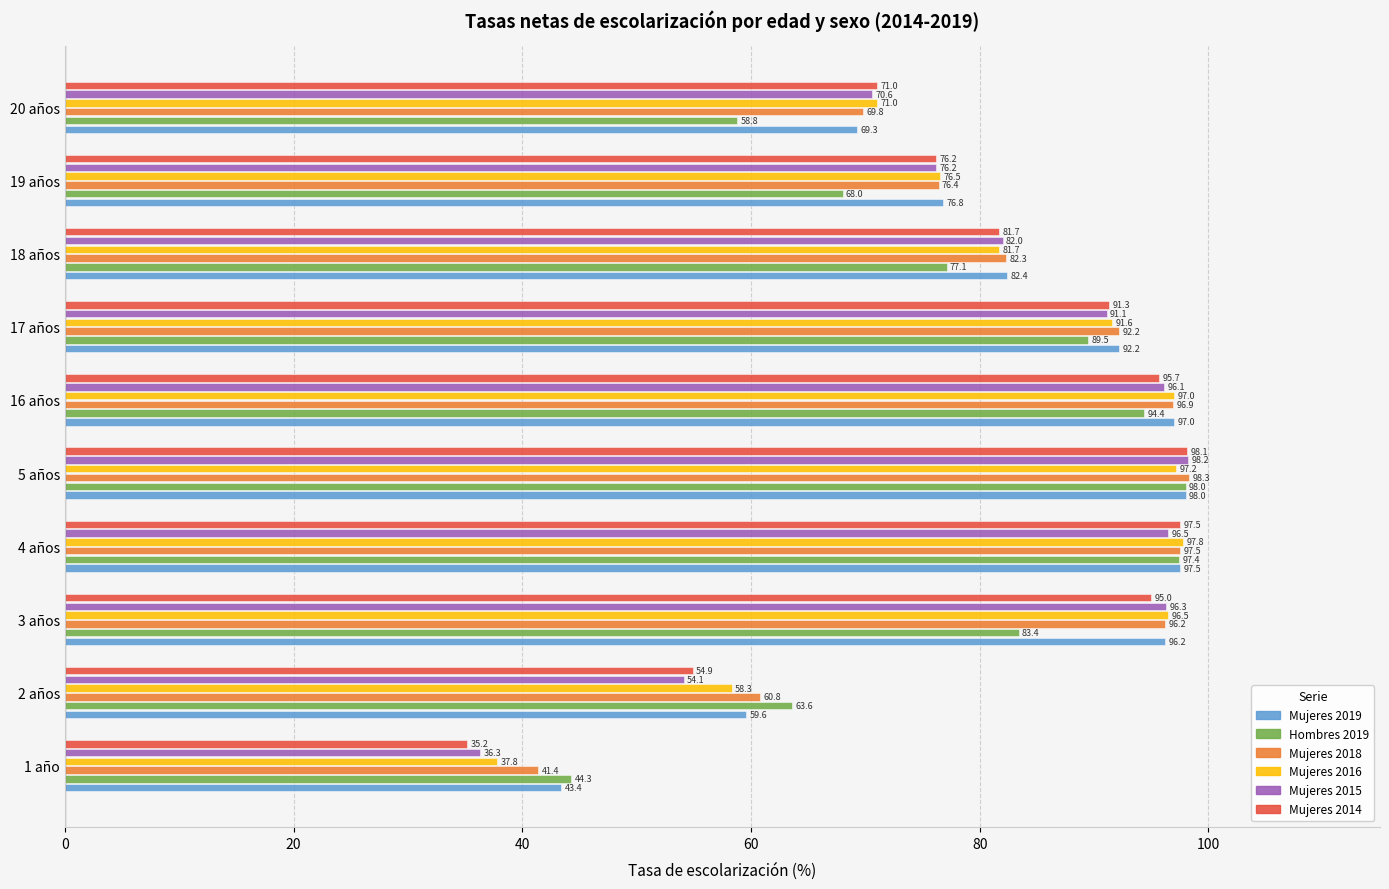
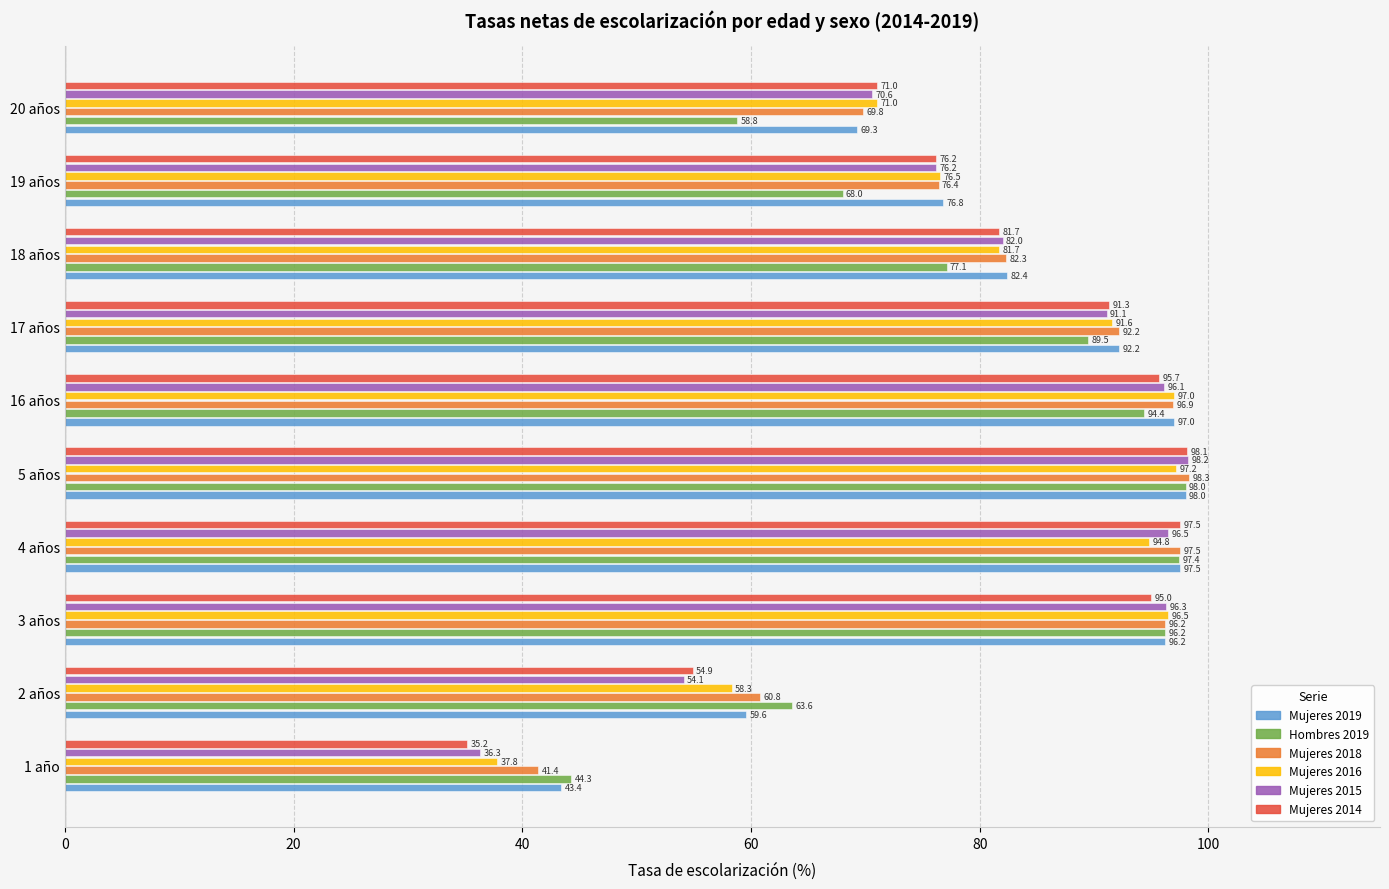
  {
    "Mujeres 2019": {
      "20 años": 69.3,
      "19 años": 76.8,
      "18 años": 82.4,
      "17 años": 92.2,
      "16 años": 97.0,
      "5 años": 98.0,
      "4 años": 97.5,
      "3 años": 96.2,
      "2 años": 59.6,
      "1 año": 43.4
    },
    "Hombres 2019": {
      "20 años": 58.8,
      "19 años": 68.0,
      "18 años": 77.1,
      "17 años": 89.5,
      "16 años": 94.4,
      "5 años": 98.0,
      "4 años": 97.4,
-     "3 años": 83.4,
+     "3 años": 96.2,
      "2 años": 63.6,
      "1 año": 44.3
    },
    "Mujeres 2016": {
      "20 años": 71.0,
      "19 años": 76.5,
      "18 años": 81.7,
      "17 años": 91.6,
      "16 años": 97.0,
      "5 años": 97.2,
-     "4 años": 97.8,
+     "4 años": 94.8,
      "3 años": 96.5,
      "2 años": 58.3,
      "1 año": 37.8
    },
    "Mujeres 2015": {
      "20 años": 70.6,
      "19 años": 76.2,
      "18 años": 82.0,
      "17 años": 91.1,
      "16 años": 96.1,
      "5 años": 98.2,
      "4 años": 96.5,
      "3 años": 96.3,
      "2 años": 54.1,
      "1 año": 36.3
    }
  }
